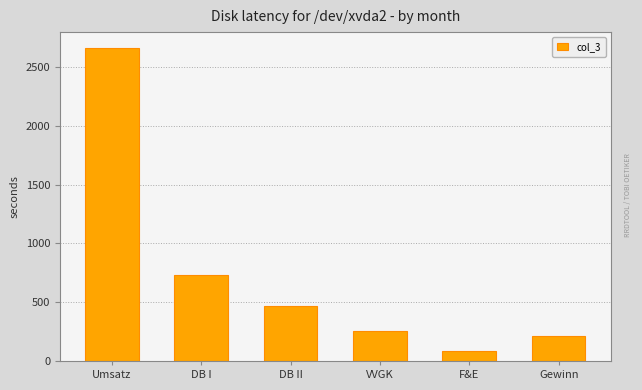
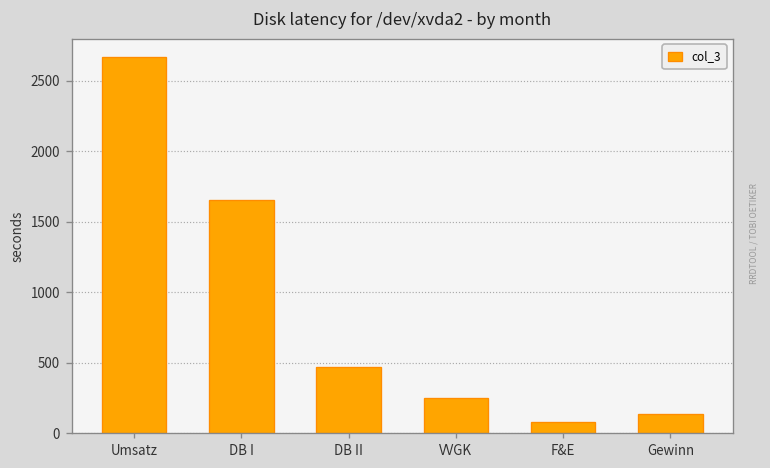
  {
    "Umsatz": 2670,
-   "DB I": 730,
+   "DB I": 1660,
    "DB II": 470,
    "VVGK": 250,
    "F&E": 80,
-   "Gewinn": 210
+   "Gewinn": 140
  }
